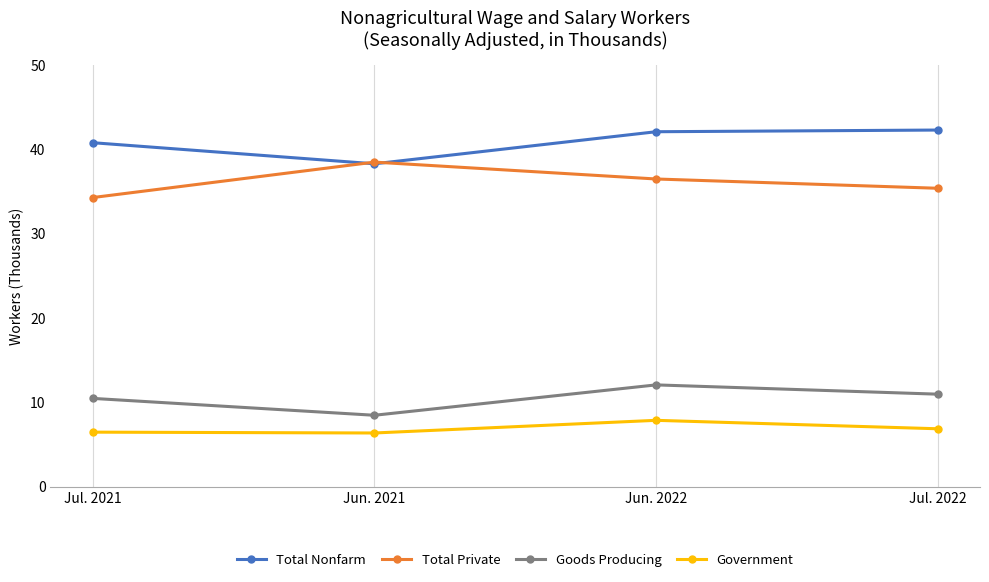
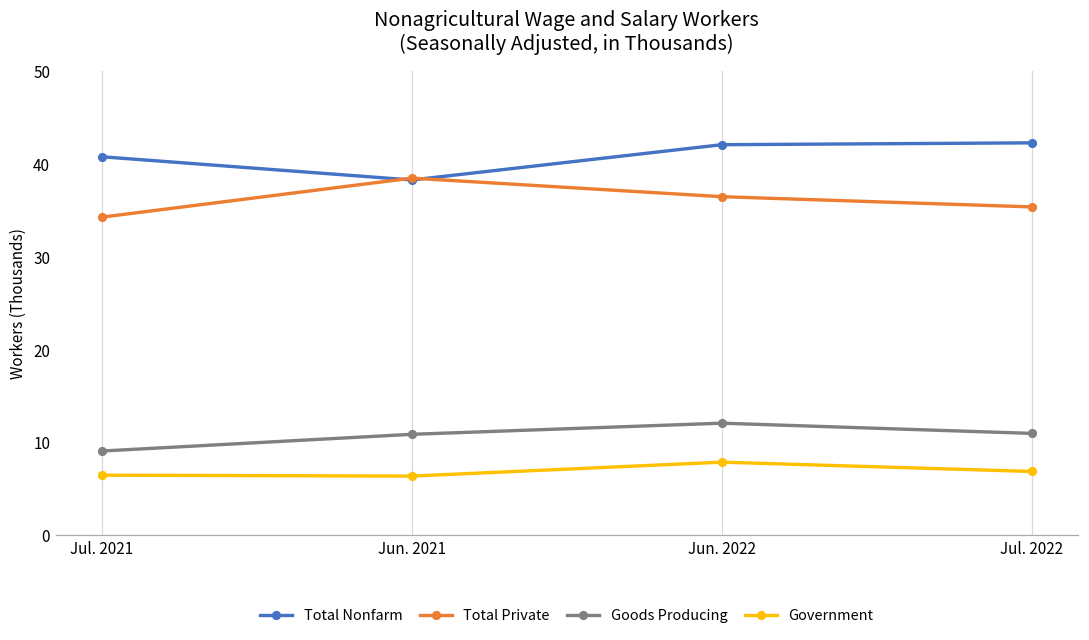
  {
    "Total Nonfarm": {
      "Jul. 2021": 41,
      "Jun. 2022": 42,
      "Jul. 2022": 42
    },
    "Total Private": {
      "Jul. 2021": 34,
      "Jun. 2022": 37,
      "Jul. 2022": 35
    },
    "Goods Producing": {
-     "Jul. 2021": 11,
-     "Jun. 2021": 9,
+     "Jul. 2021": 9,
+     "Jun. 2021": 11,
      "Jun. 2022": 12,
      "Jul. 2022": 11
    },
    "Government": {
      "Jul. 2021": 7,
      "Jun. 2021": 6,
      "Jun. 2022": 8,
      "Jul. 2022": 7
    }
  }
